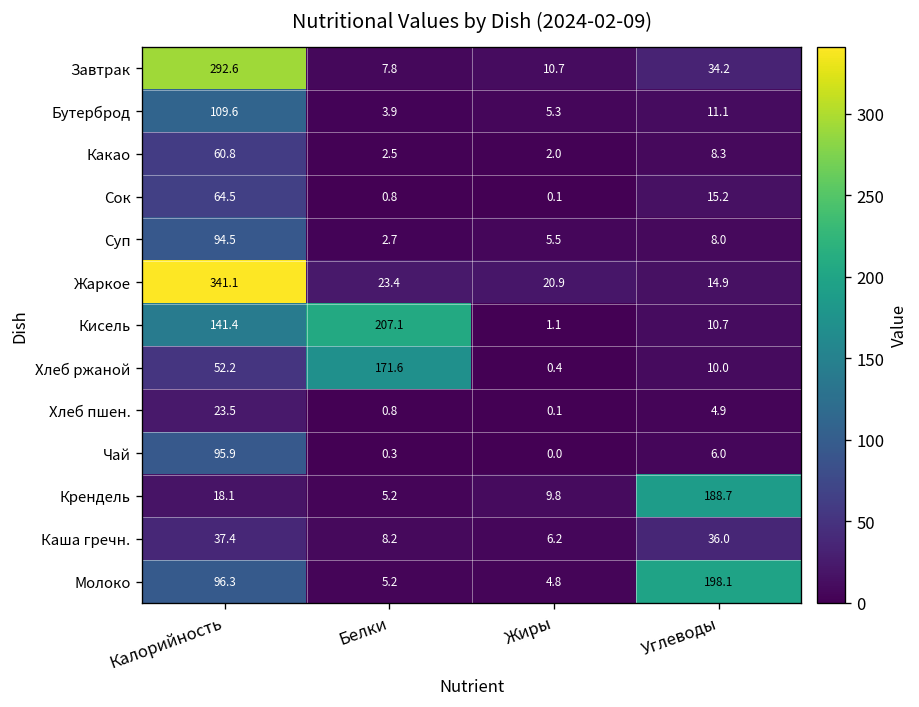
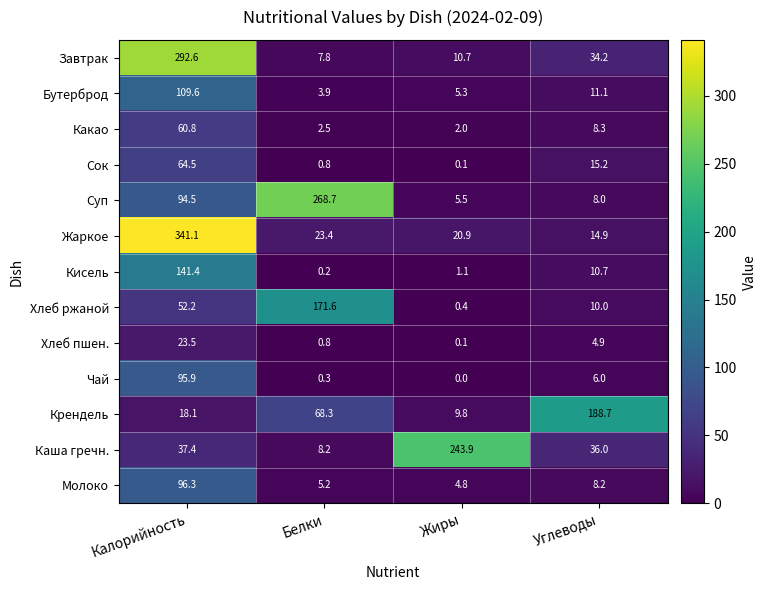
  {
    "Завтрак": {
      "Калорийность": 292.6,
      "Белки": 7.8,
      "Жиры": 10.7,
      "Углеводы": 34.2
    },
    "Бутерброд": {
      "Калорийность": 109.6,
      "Белки": 3.9,
      "Жиры": 5.3,
      "Углеводы": 11.1
    },
    "Какао": {
      "Калорийность": 60.8,
      "Белки": 2.5,
      "Жиры": 2.0,
      "Углеводы": 8.3
    },
    "Сок": {
      "Калорийность": 64.5,
      "Белки": 0.8,
      "Жиры": 0.1,
      "Углеводы": 15.2
    },
    "Суп": {
      "Калорийность": 94.5,
-     "Белки": 2.7,
+     "Белки": 268.7,
      "Жиры": 5.5,
      "Углеводы": 8.0
    },
    "Жаркое": {
      "Калорийность": 341.1,
      "Белки": 23.4,
      "Жиры": 20.9,
      "Углеводы": 14.9
    },
    "Кисель": {
      "Калорийность": 141.4,
-     "Белки": 207.1,
+     "Белки": 0.2,
      "Жиры": 1.1,
      "Углеводы": 10.7
    },
    "Хлеб ржаной": {
      "Калорийность": 52.2,
      "Белки": 171.6,
      "Жиры": 0.4,
      "Углеводы": 10.0
    },
    "Хлеб пшен.": {
      "Калорийность": 23.5,
      "Белки": 0.8,
      "Жиры": 0.1,
      "Углеводы": 4.9
    },
    "Чай": {
      "Калорийность": 95.9,
      "Белки": 0.3,
      "Жиры": 0.0,
      "Углеводы": 6.0
    },
    "Крендель": {
      "Калорийность": 18.1,
-     "Белки": 5.2,
+     "Белки": 68.3,
      "Жиры": 9.8,
      "Углеводы": 188.7
    },
    "Каша гречн.": {
      "Калорийность": 37.4,
      "Белки": 8.2,
-     "Жиры": 6.2,
+     "Жиры": 243.9,
      "Углеводы": 36.0
    },
    "Молоко": {
      "Калорийность": 96.3,
      "Белки": 5.2,
      "Жиры": 4.8,
-     "Углеводы": 198.1
+     "Углеводы": 8.2
    }
  }
